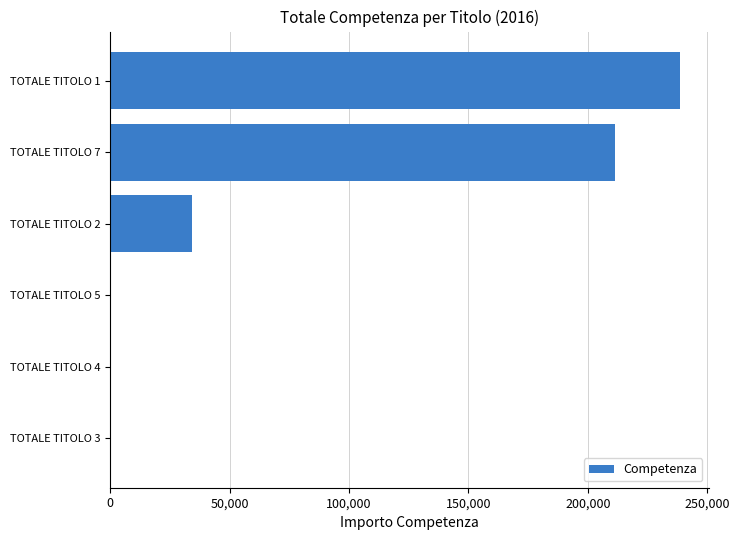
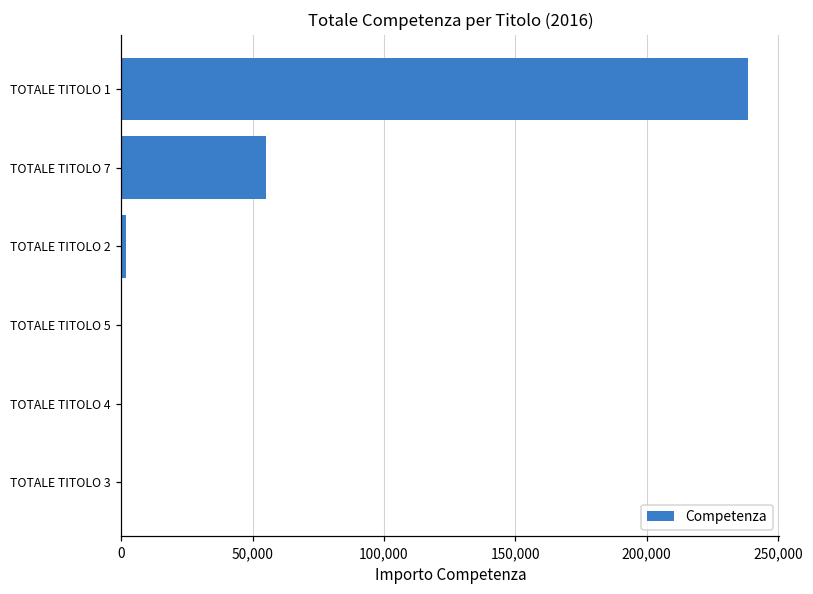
  {
    "TOTALE TITOLO 1": "239,000",
-   "TOTALE TITOLO 7": "212,000",
-   "TOTALE TITOLO 2": "34,000",
+   "TOTALE TITOLO 7": "55,000",
+   "TOTALE TITOLO 2": "2,000",
    "TOTALE TITOLO 5": "0",
    "TOTALE TITOLO 4": "0",
    "TOTALE TITOLO 3": "0"
  }
